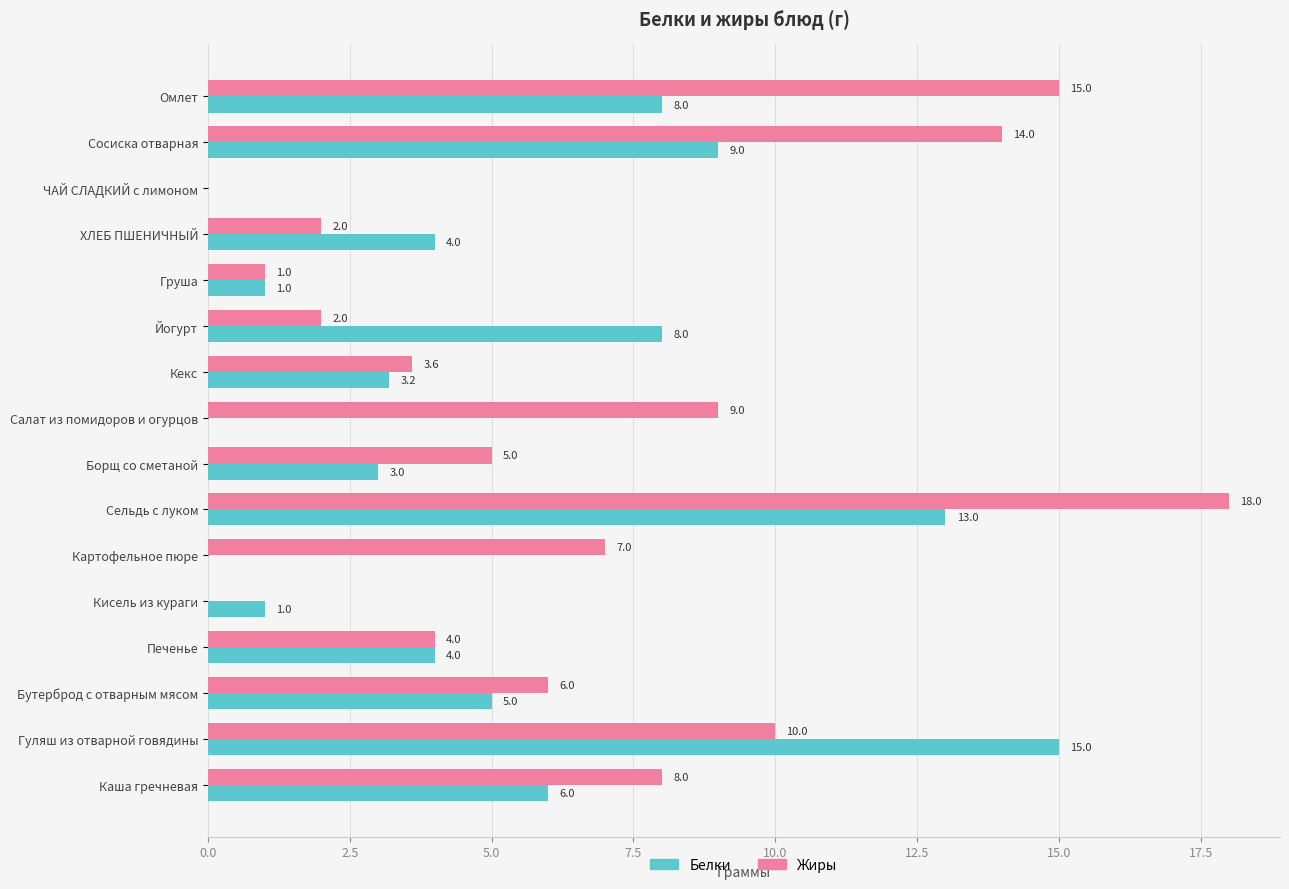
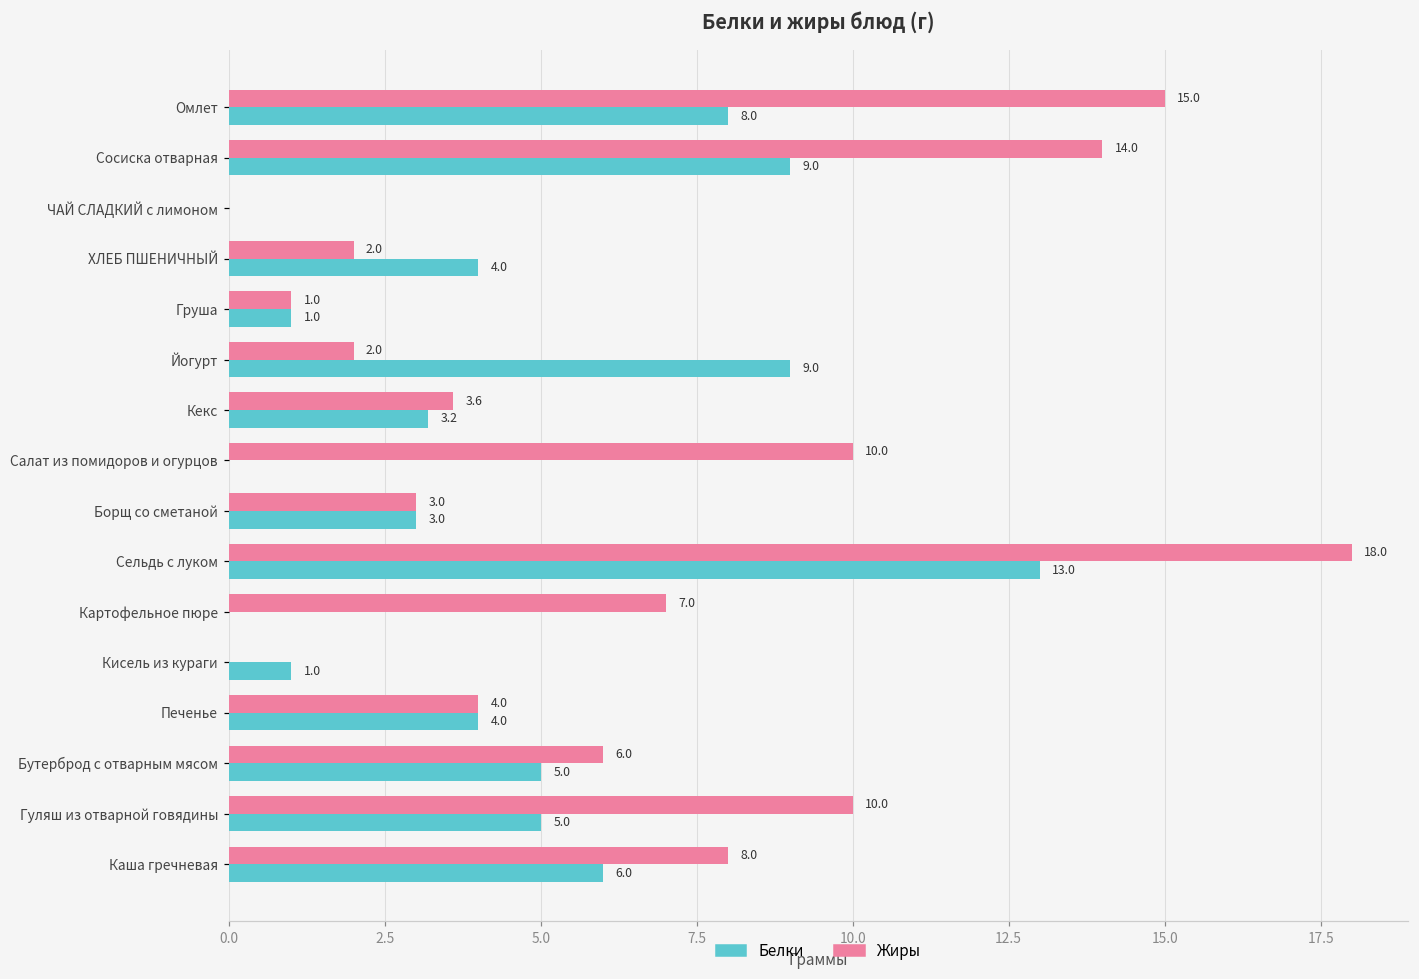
  {
    "Белки": {
      "Омлет": 8.0,
      "Сосиска отварная": 9.0,
      "ХЛЕБ ПШЕНИЧНЫЙ": 4.0,
      "Груша": 1.0,
-     "Йогурт": 8.0,
+     "Йогурт": 9.0,
      "Кекс": 3.2,
      "Борщ со сметаной": 3.0,
      "Сельдь с луком": 13.0,
      "Кисель из кураги": 1.0,
      "Печенье": 4.0,
      "Бутерброд с отварным мясом": 5.0,
-     "Гуляш из отварной говядины": 15.0,
+     "Гуляш из отварной говядины": 5.0,
      "Каша гречневая": 6.0
    },
    "Жиры": {
      "Омлет": 15.0,
      "Сосиска отварная": 14.0,
      "ХЛЕБ ПШЕНИЧНЫЙ": 2.0,
      "Груша": 1.0,
      "Йогурт": 2.0,
      "Кекс": 3.6,
-     "Салат из помидоров и огурцов": 9.0,
-     "Борщ со сметаной": 5.0,
+     "Салат из помидоров и огурцов": 10.0,
+     "Борщ со сметаной": 3.0,
      "Сельдь с луком": 18.0,
      "Картофельное пюре": 7.0,
      "Печенье": 4.0,
      "Бутерброд с отварным мясом": 6.0,
      "Гуляш из отварной говядины": 10.0,
      "Каша гречневая": 8.0
    }
  }
